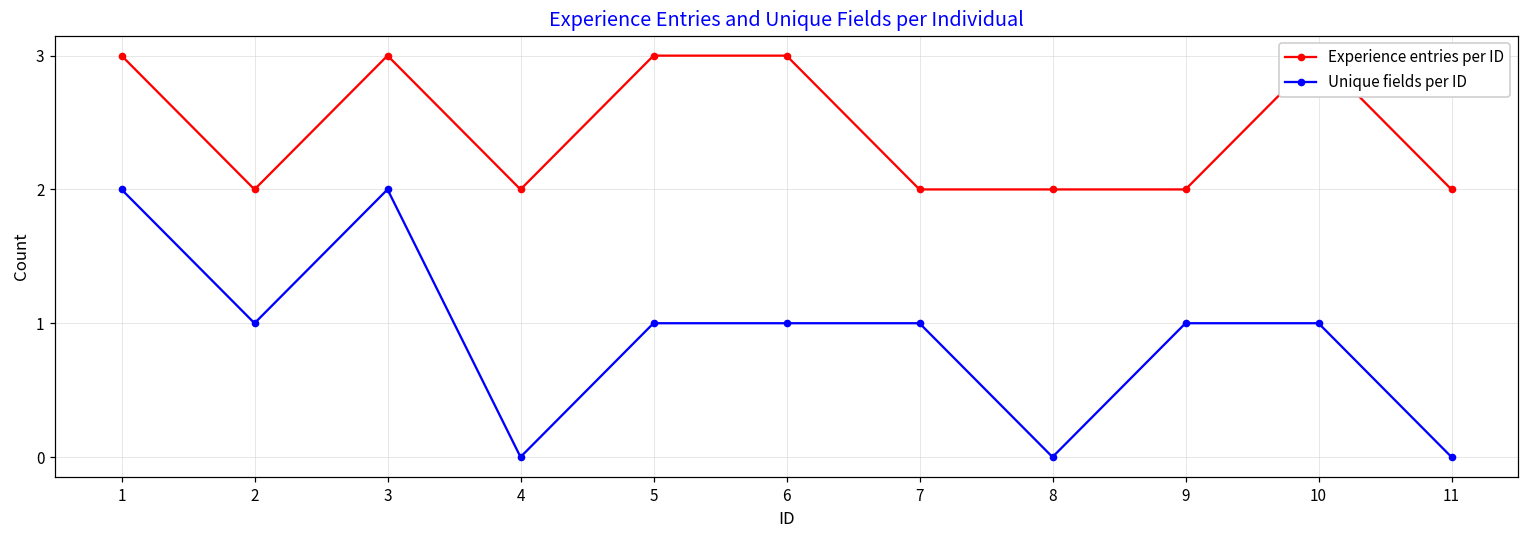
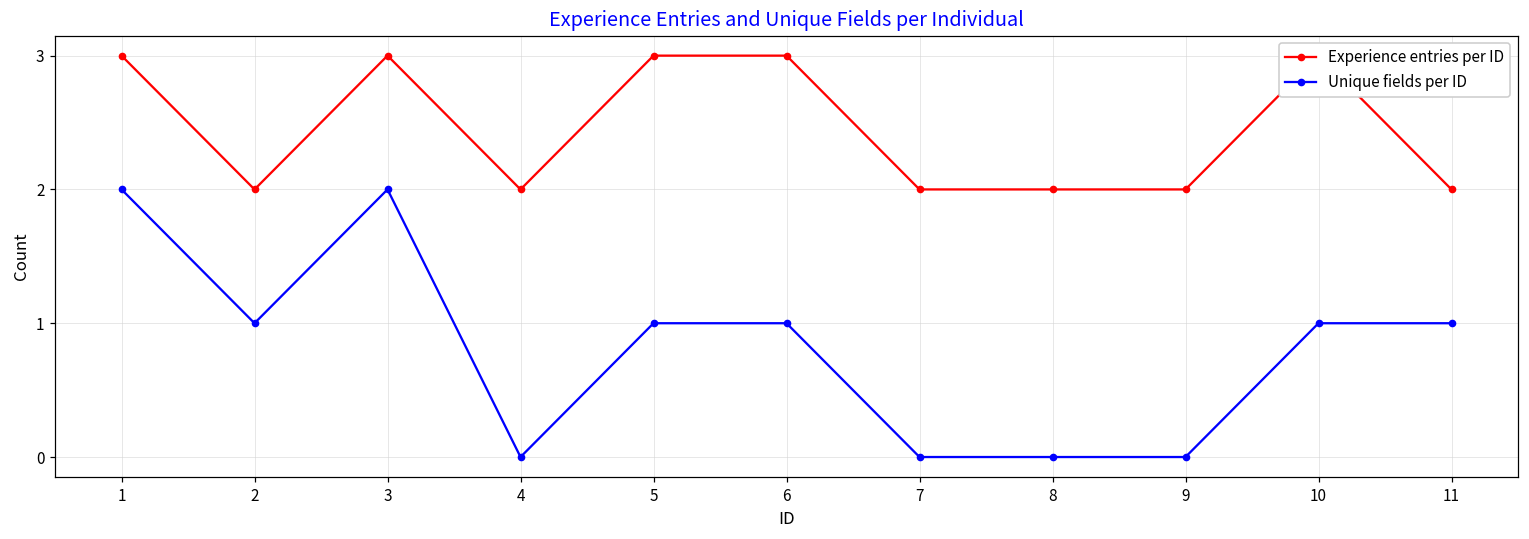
  {
    "Experience entries per ID": {
      "1": 3,
      "2": 2,
      "3": 3,
      "4": 2,
      "5": 3,
      "6": 3,
      "7": 2,
      "8": 2,
      "9": 2,
      "11": 2
    },
    "Unique fields per ID": {
      "1": 2,
      "2": 1,
      "3": 2,
      "4": 0,
      "5": 1,
      "6": 1,
-     "7": 1,
+     "7": 0,
      "8": 0,
-     "9": 1,
+     "9": 0,
      "10": 1,
-     "11": 0
+     "11": 1
    }
  }
